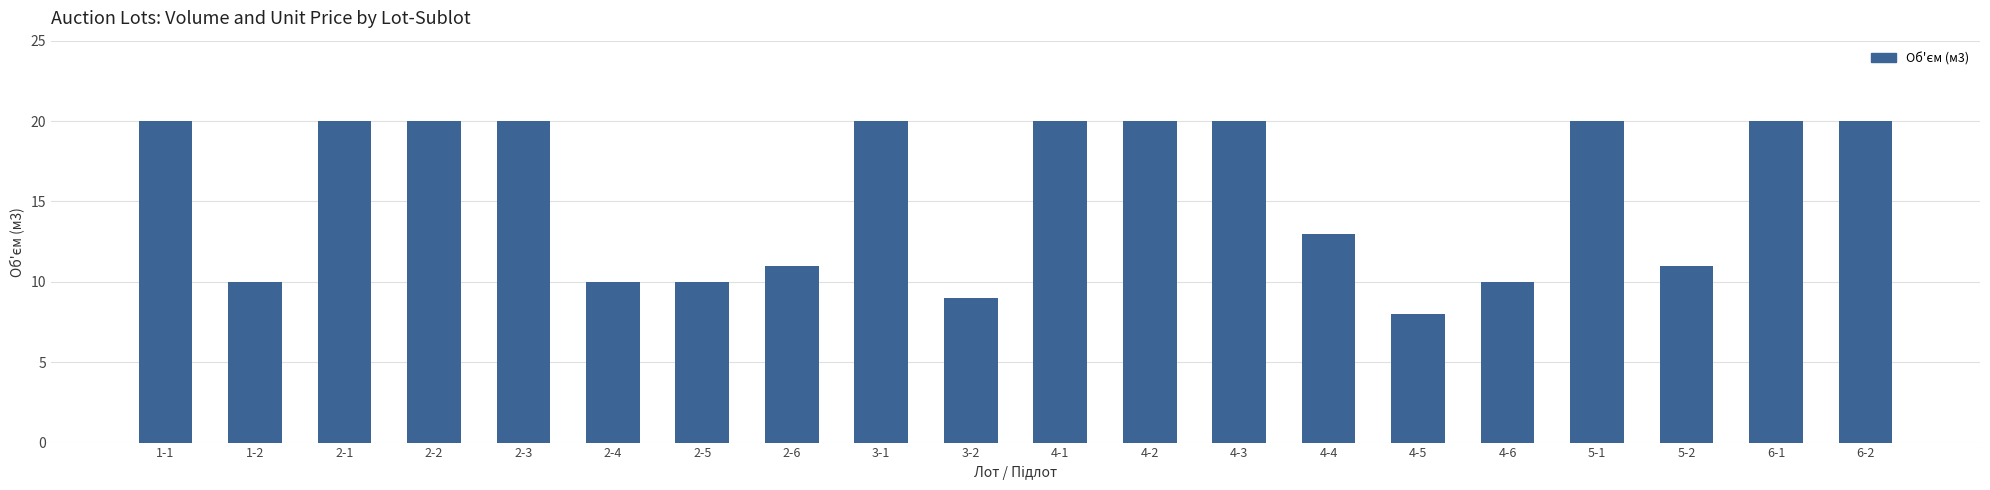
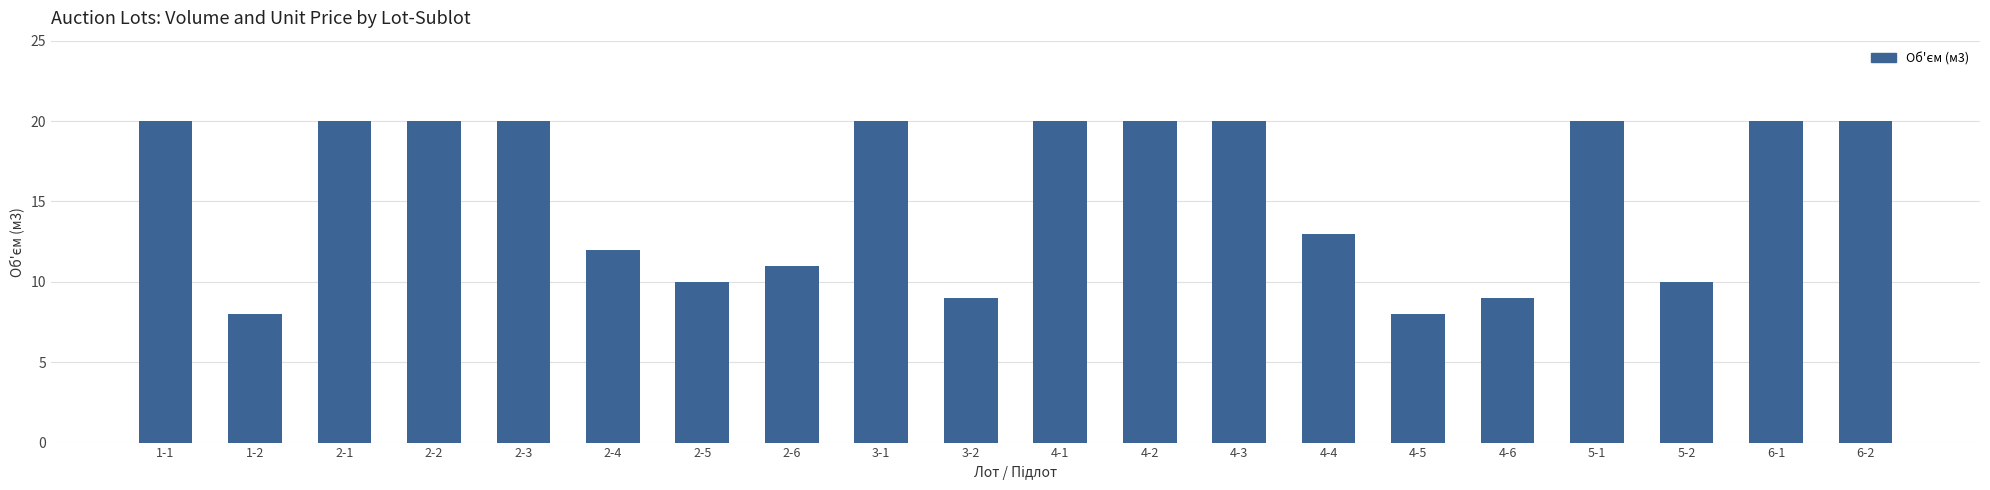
  {
    "1-1": 20,
-   "1-2": 10,
+   "1-2": 8,
    "2-1": 20,
    "2-2": 20,
    "2-3": 20,
-   "2-4": 10,
+   "2-4": 12,
    "2-5": 10,
    "2-6": 11,
    "3-1": 20,
    "3-2": 9,
    "4-1": 20,
    "4-2": 20,
    "4-3": 20,
    "4-4": 13,
    "4-5": 8,
-   "4-6": 10,
+   "4-6": 9,
    "5-1": 20,
-   "5-2": 11,
+   "5-2": 10,
    "6-1": 20,
    "6-2": 20
  }
